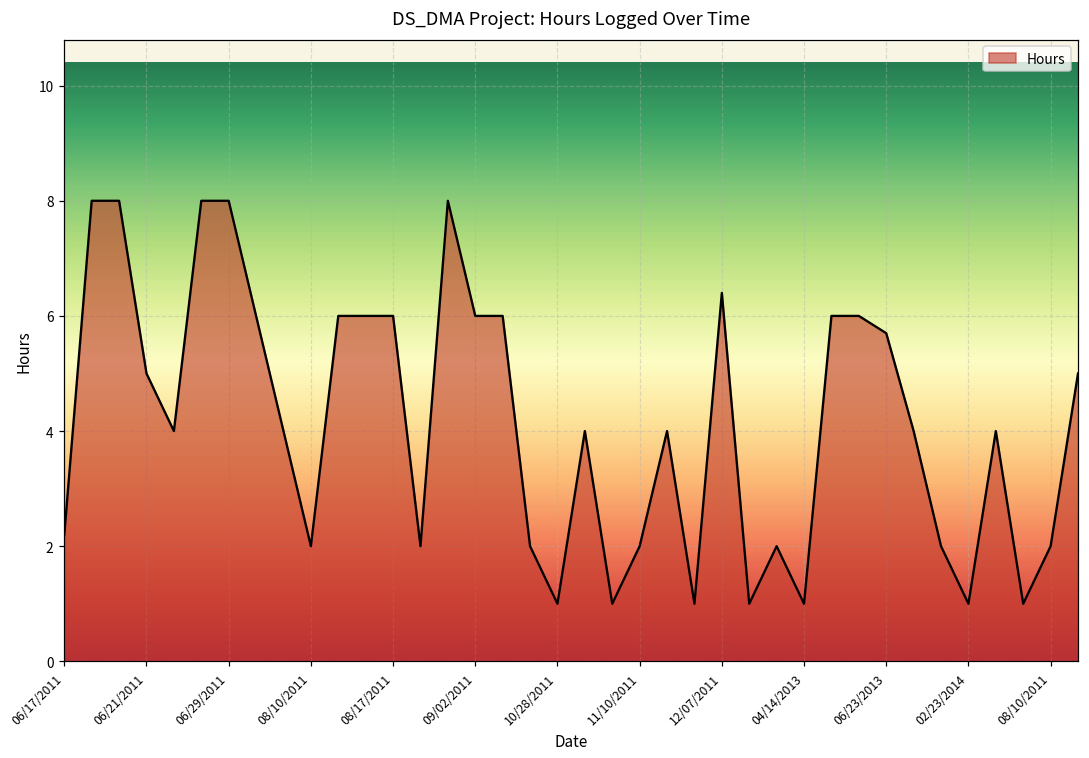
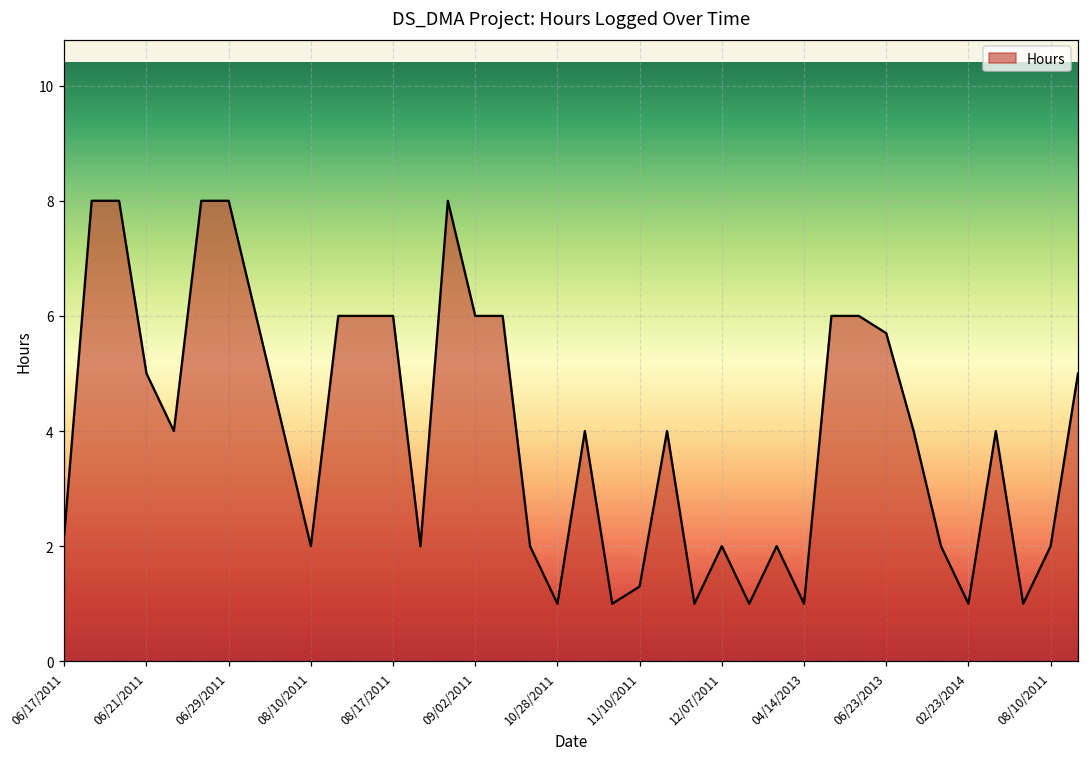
  {
    "06/17/2011": 2.2,
    "06/21/2011": 5.0,
    "08/17/2011": 6.0,
    "09/02/2011": 6.0,
    "10/28/2011": 1.0,
-   "11/10/2011": 2.0,
-   "12/07/2011": 6.4,
+   "11/10/2011": 1.3,
+   "12/07/2011": 2.0,
    "04/14/2013": 1.0,
    "06/23/2013": 5.7,
    "02/23/2014": 1.0
  }
